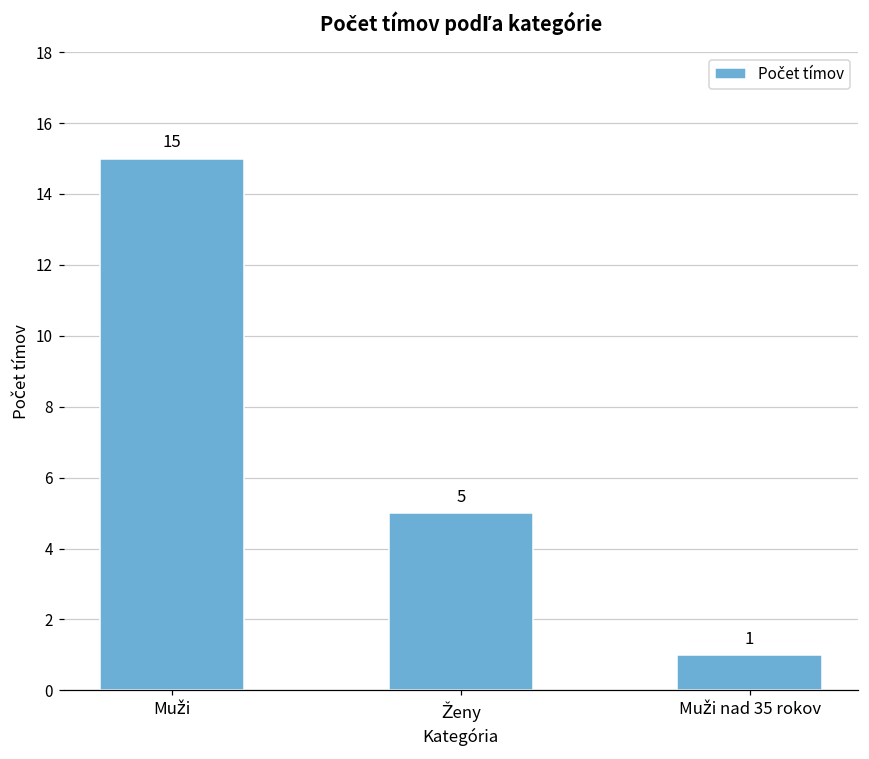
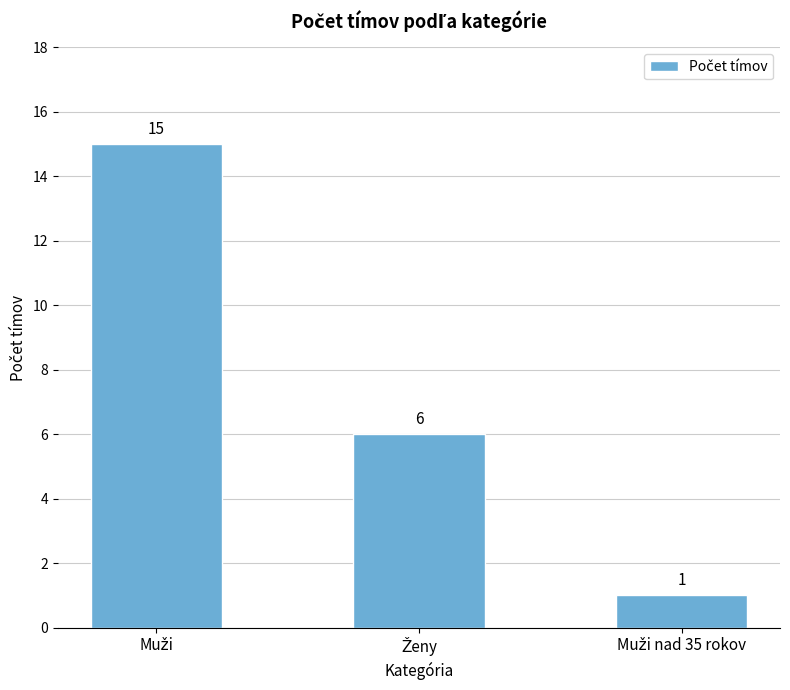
  {
    "Muži": 15,
-   "Ženy": 5,
+   "Ženy": 6,
    "Muži nad 35 rokov": 1
  }
